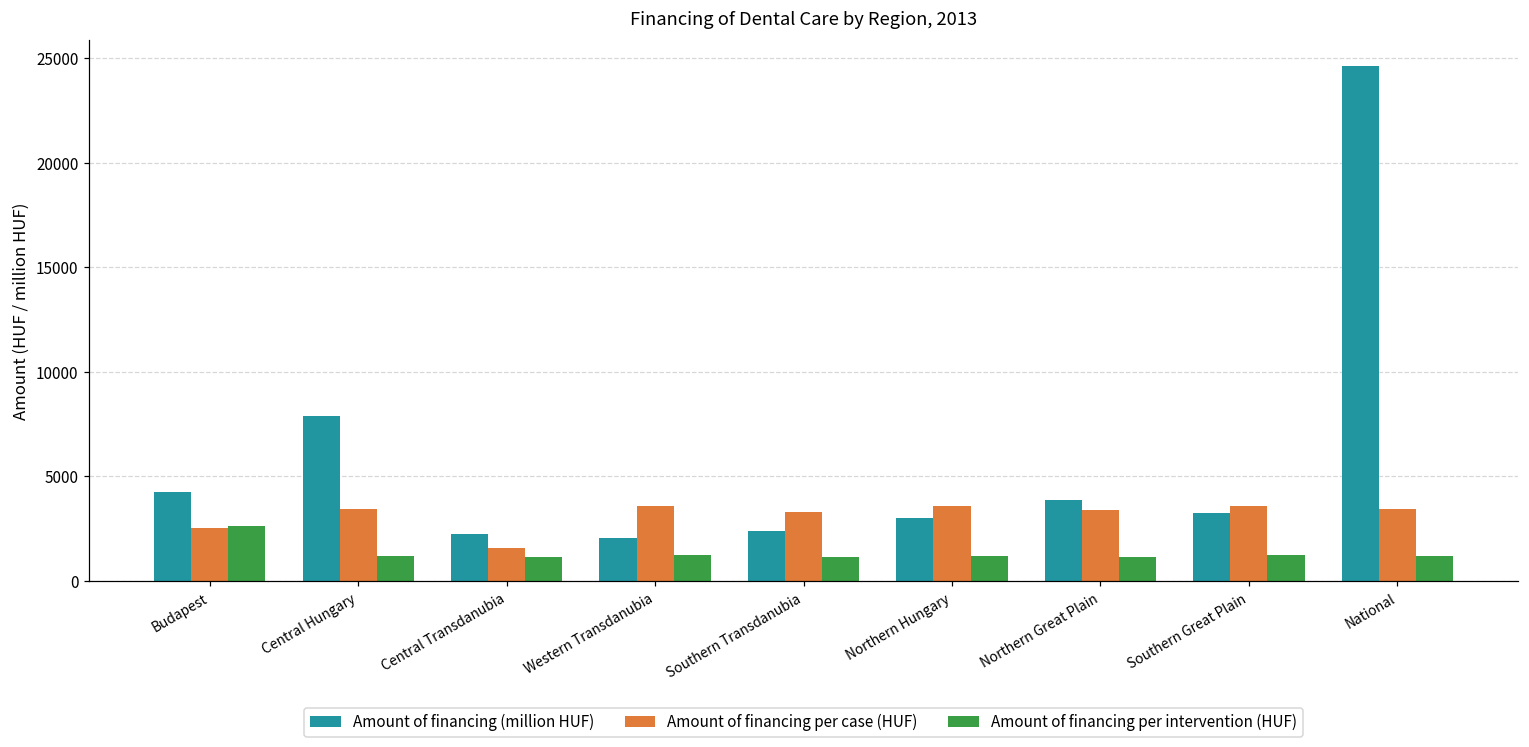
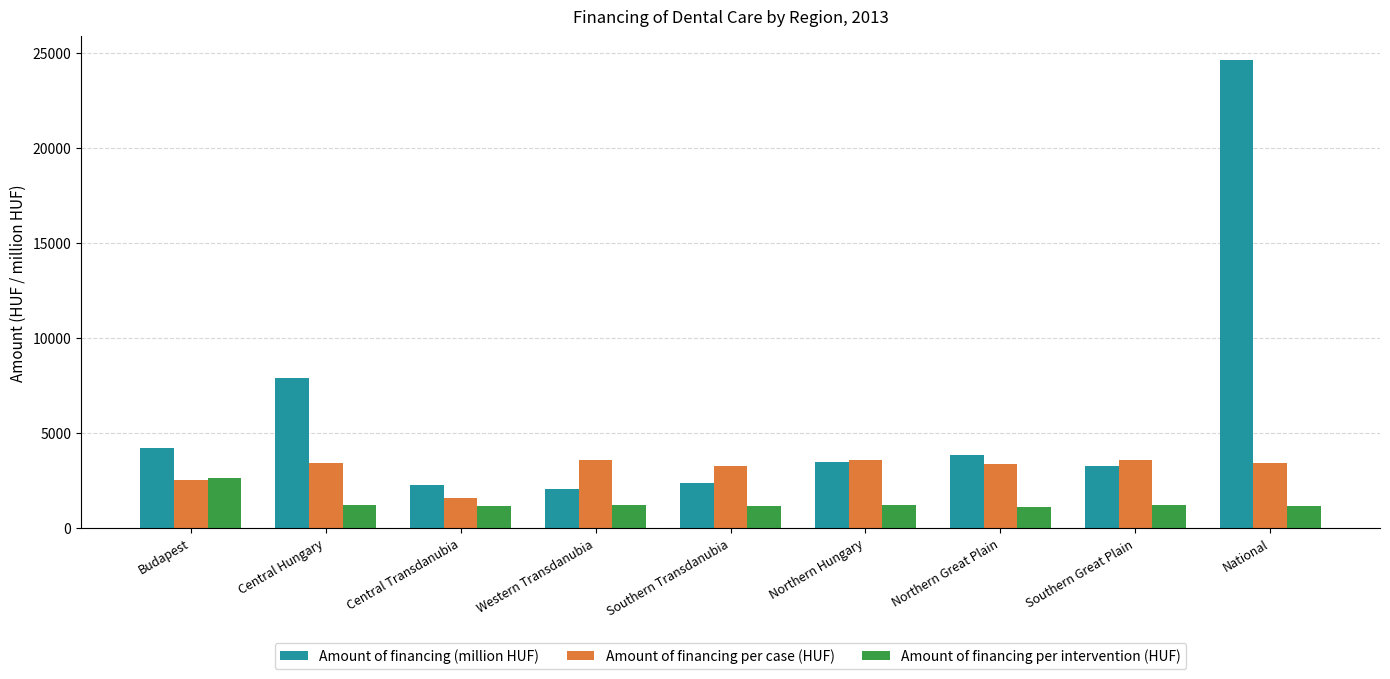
  {
    "Amount of financing (million HUF)": {
      "Budapest": 4200,
      "Central Hungary": 7900,
      "Central Transdanubia": 2300,
      "Western Transdanubia": 2000,
      "Southern Transdanubia": 2400,
-     "Northern Hungary": 3000,
+     "Northern Hungary": 3500,
      "Northern Great Plain": 3900,
      "Southern Great Plain": 3300,
      "National": 24600
    },
    "Amount of financing per case (HUF)": {
      "Budapest": 2500,
      "Central Hungary": 3400,
      "Central Transdanubia": 1600,
      "Western Transdanubia": 3600,
      "Southern Transdanubia": 3300,
      "Northern Hungary": 3600,
      "Northern Great Plain": 3400,
      "Southern Great Plain": 3600,
      "National": 3400
    },
    "Amount of financing per intervention (HUF)": {
      "Budapest": 2600,
      "Central Hungary": 1200,
      "Central Transdanubia": 1100,
      "Western Transdanubia": 1200,
      "Southern Transdanubia": 1200,
      "Northern Hungary": 1200,
      "Northern Great Plain": 1100,
      "Southern Great Plain": 1200,
      "National": 1200
    }
  }
